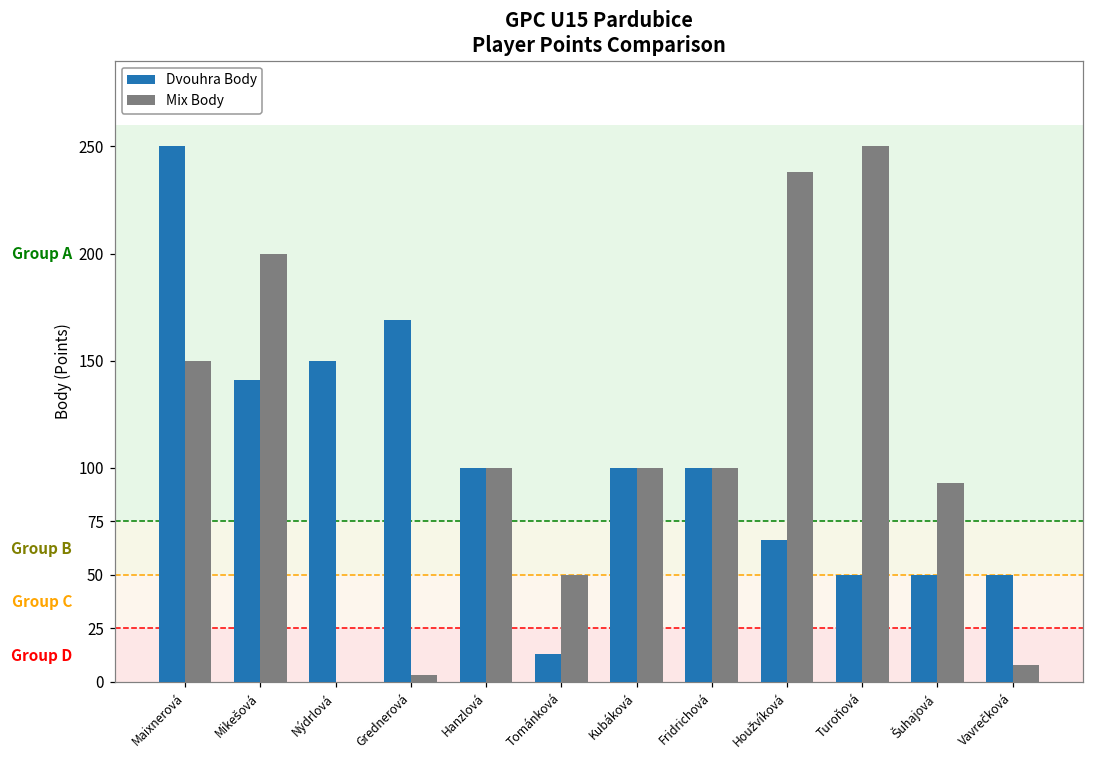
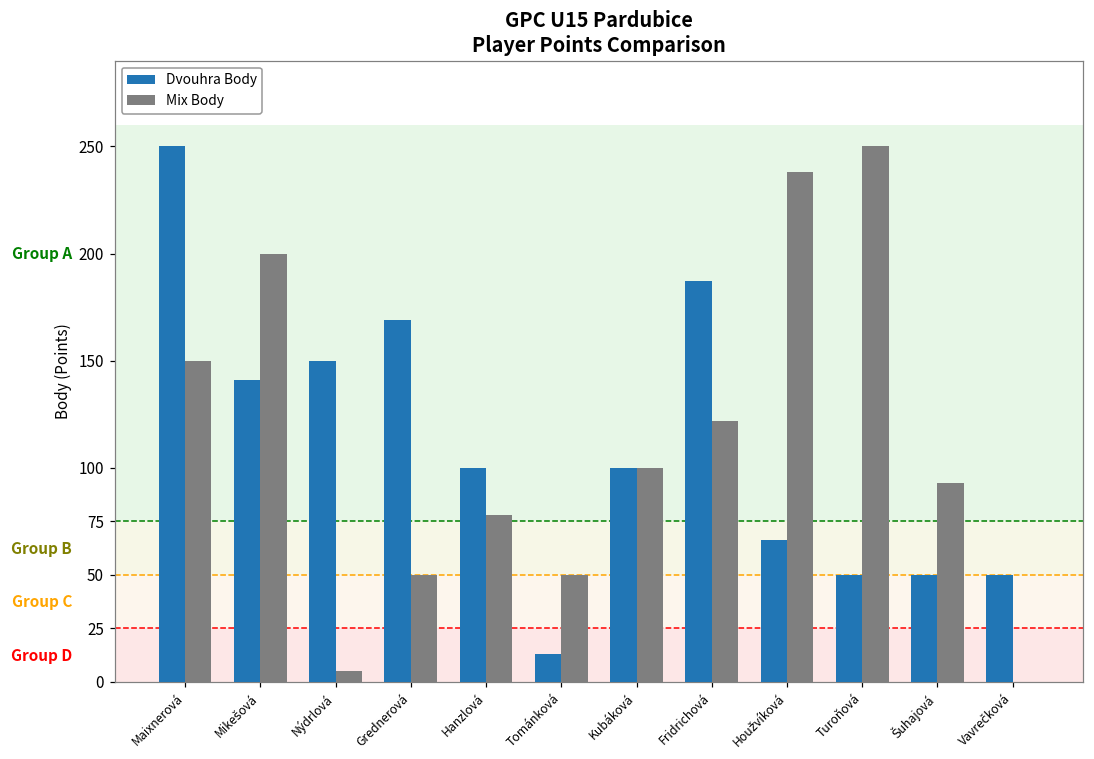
  {
    "Dvouhra Body": {
      "Maixnerová": 250,
      "Mikešová": 141,
      "Nýdrlová": 150,
      "Grednerová": 169,
      "Hanzlová": 100,
      "Tománková": 13,
      "Kubáková": 100,
-     "Fridrichová": 100,
+     "Fridrichová": 187,
      "Houžvíková": 66,
      "Turoňová": 50,
      "Šuhajová": 50,
      "Vavrečková": 50
    },
    "Mix Body": {
      "Maixnerová": 150,
      "Mikešová": 200,
-     "Nýdrlová": 0,
-     "Grednerová": 3,
-     "Hanzlová": 100,
+     "Nýdrlová": 5,
+     "Grednerová": 50,
+     "Hanzlová": 78,
      "Tománková": 50,
      "Kubáková": 100,
-     "Fridrichová": 100,
+     "Fridrichová": 122,
      "Houžvíková": 238,
      "Turoňová": 250,
      "Šuhajová": 93,
-     "Vavrečková": 8
+     "Vavrečková": 0
    }
  }
